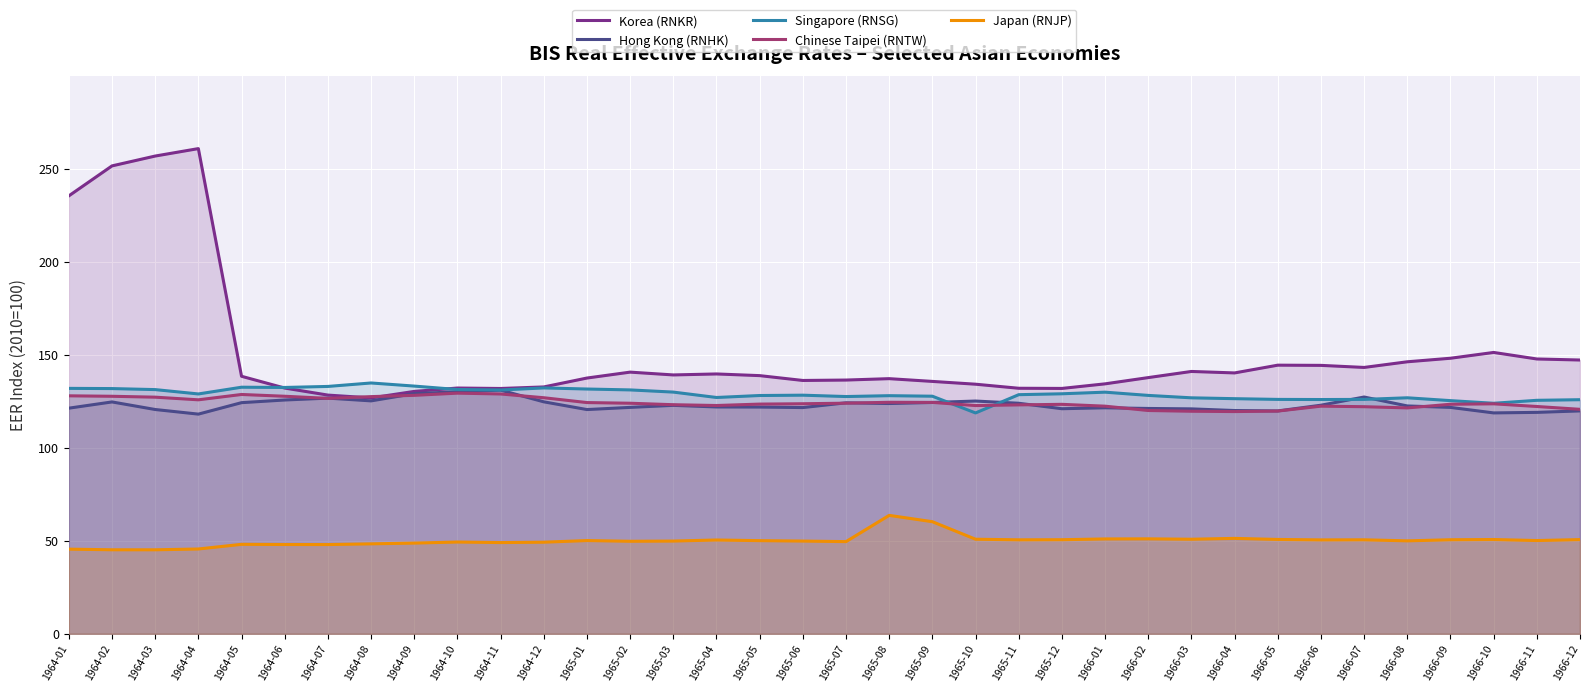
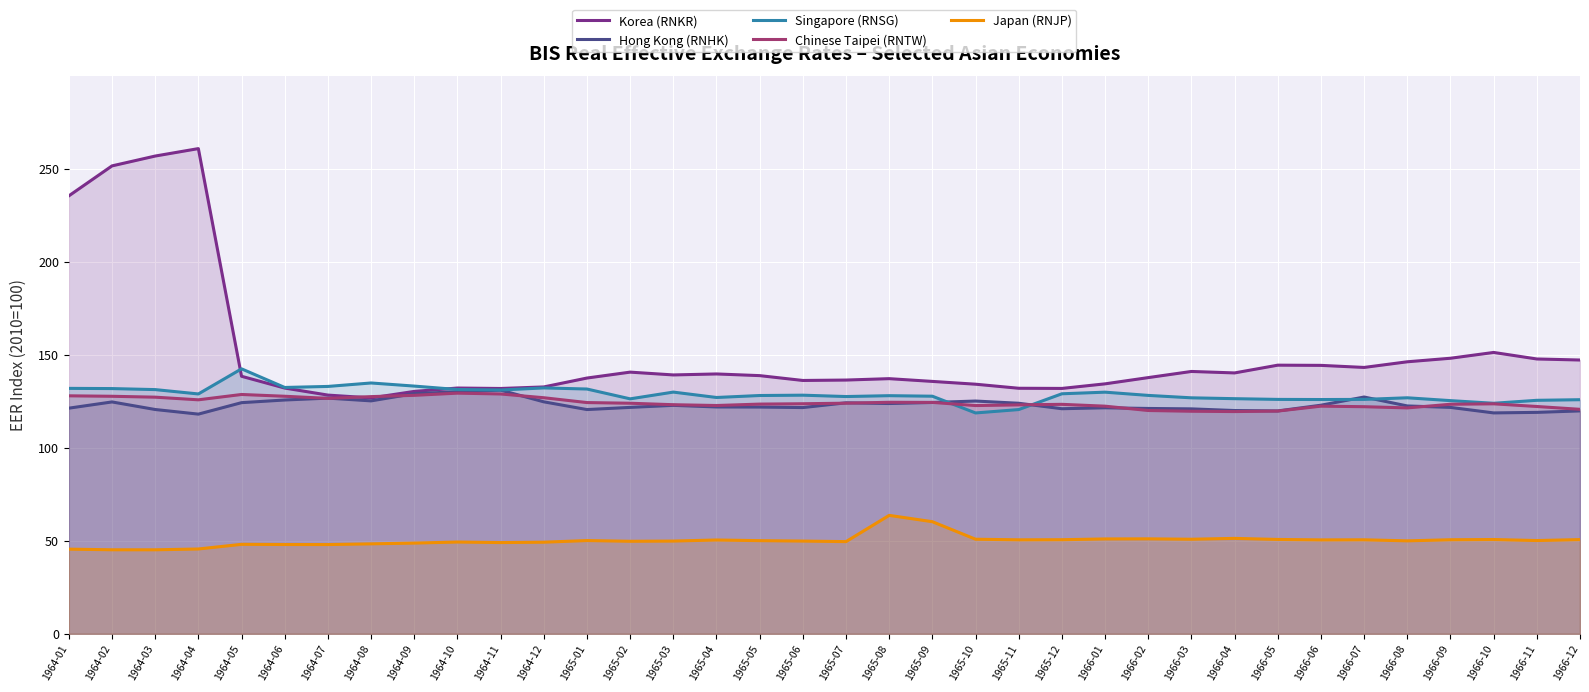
  {
    "Singapore (RNSG)": {
      "1964-01": 132,
      "1964-02": 132,
      "1964-03": 131,
      "1964-04": 129,
-     "1964-05": 133,
+     "1964-05": 142,
      "1964-07": 133,
      "1964-08": 135,
      "1964-09": 133,
      "1965-01": 132,
-     "1965-02": 131,
+     "1965-02": 126,
      "1965-03": 130,
      "1965-04": 127,
      "1965-05": 128,
      "1965-06": 128,
      "1965-07": 128,
      "1965-08": 128,
      "1965-09": 128,
      "1965-10": 119,
-     "1965-11": 129,
+     "1965-11": 121,
      "1965-12": 129,
      "1966-01": 130,
      "1966-02": 128,
      "1966-03": 127,
      "1966-04": 126,
      "1966-05": 126,
      "1966-06": 126,
      "1966-08": 127,
      "1966-09": 125,
      "1966-11": 126,
      "1966-12": 126
    },
    "Japan (RNJP)": {
      "1964-01": 46,
      "1964-02": 45,
      "1964-03": 45,
      "1964-04": 46,
      "1964-05": 48,
      "1964-06": 48,
      "1964-07": 48,
      "1964-08": 48,
      "1964-09": 49,
      "1964-10": 49,
      "1964-11": 49,
      "1964-12": 49,
      "1965-01": 50,
      "1965-02": 50,
      "1965-03": 50,
      "1965-04": 50,
      "1965-05": 50,
      "1965-06": 50,
      "1965-07": 50,
      "1965-08": 64,
      "1965-09": 60,
      "1965-10": 51,
      "1965-11": 51,
      "1965-12": 51,
      "1966-01": 51,
      "1966-02": 51,
      "1966-03": 51,
      "1966-04": 51,
      "1966-05": 51,
      "1966-06": 50,
      "1966-07": 51,
      "1966-08": 50,
      "1966-09": 51,
      "1966-10": 51,
      "1966-11": 50,
      "1966-12": 51
    }
  }
